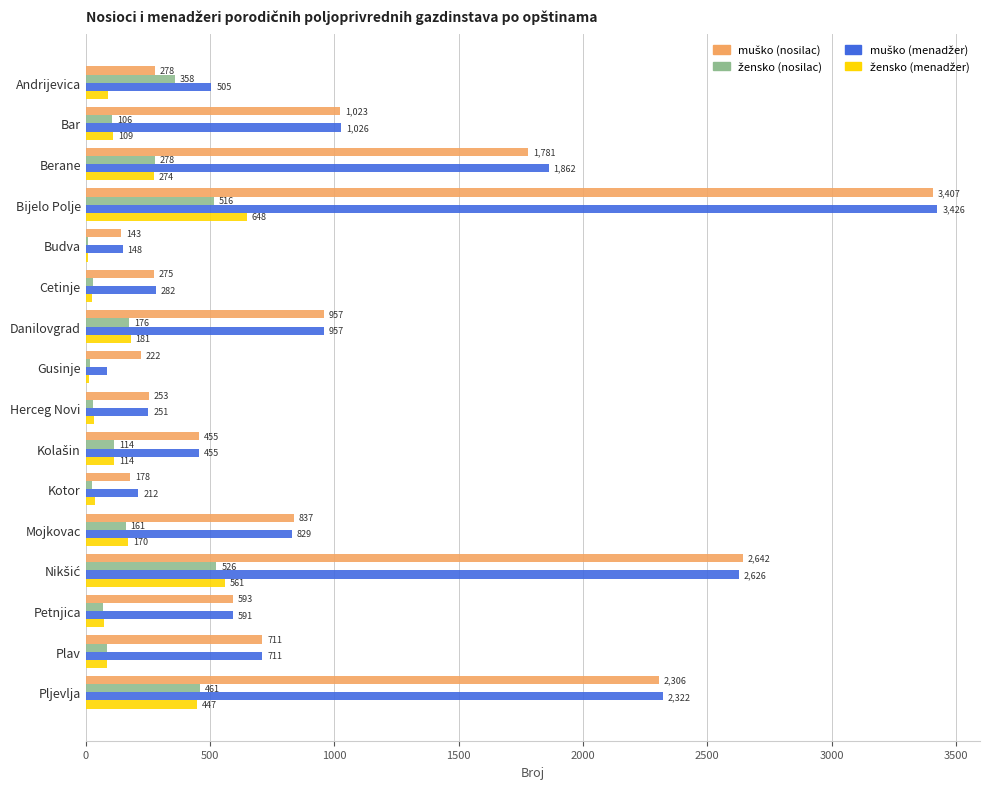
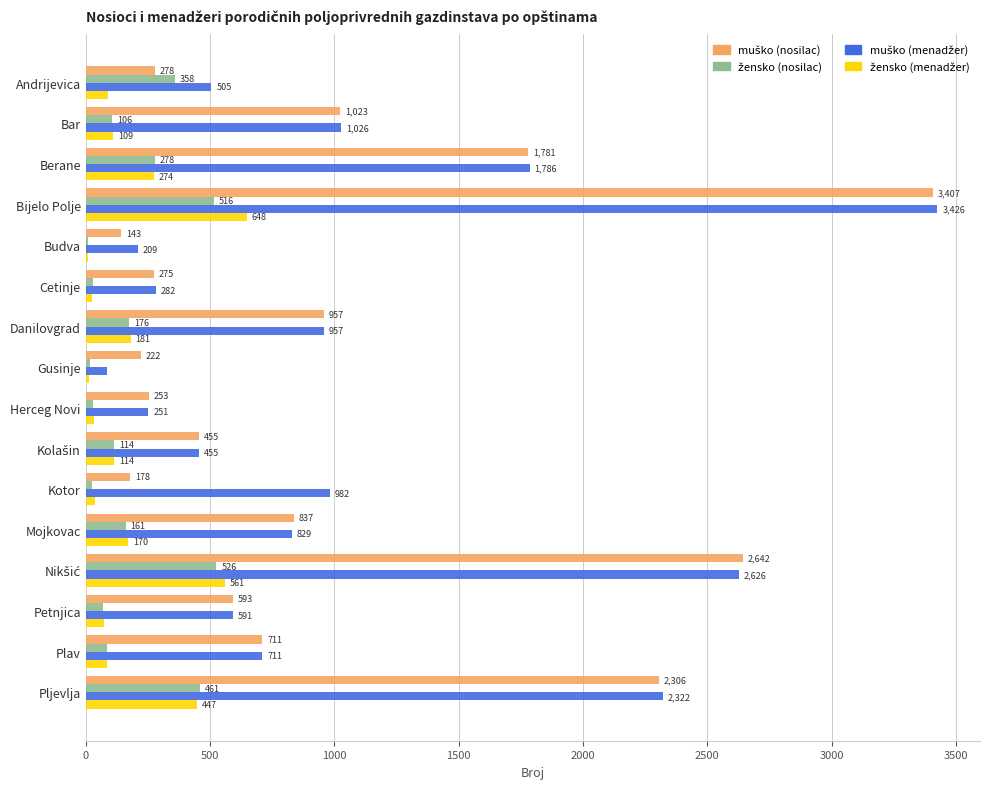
  {
    "muško (nosilac)": {
      "Andrijevica": "278",
      "Bar": "1,023",
      "Berane": "1,781",
      "Bijelo Polje": "3,407",
      "Budva": "143",
      "Cetinje": "275",
      "Danilovgrad": "957",
      "Gusinje": "222",
      "Herceg Novi": "253",
      "Kolašin": "455",
      "Kotor": "178",
      "Mojkovac": "837",
      "Nikšić": "2,642",
      "Petnjica": "593",
      "Plav": "711",
      "Pljevlja": "2,306"
    },
    "žensko (nosilac)": {
      "Andrijevica": "358",
      "Bar": "106",
      "Berane": "278",
      "Bijelo Polje": "516",
      "Danilovgrad": "176",
      "Kolašin": "114",
      "Mojkovac": "161",
      "Nikšić": "526",
      "Pljevlja": "461"
    },
    "muško (menadžer)": {
      "Andrijevica": "505",
      "Bar": "1,026",
-     "Berane": "1,862",
+     "Berane": "1,786",
      "Bijelo Polje": "3,426",
-     "Budva": "148",
+     "Budva": "209",
      "Cetinje": "282",
      "Danilovgrad": "957",
      "Herceg Novi": "251",
      "Kolašin": "455",
-     "Kotor": "212",
+     "Kotor": "982",
      "Mojkovac": "829",
      "Nikšić": "2,626",
      "Petnjica": "591",
      "Plav": "711",
      "Pljevlja": "2,322"
    },
    "žensko (menadžer)": {
      "Bar": "109",
      "Berane": "274",
      "Bijelo Polje": "648",
      "Danilovgrad": "181",
      "Kolašin": "114",
      "Mojkovac": "170",
      "Nikšić": "561",
      "Pljevlja": "447"
    }
  }
